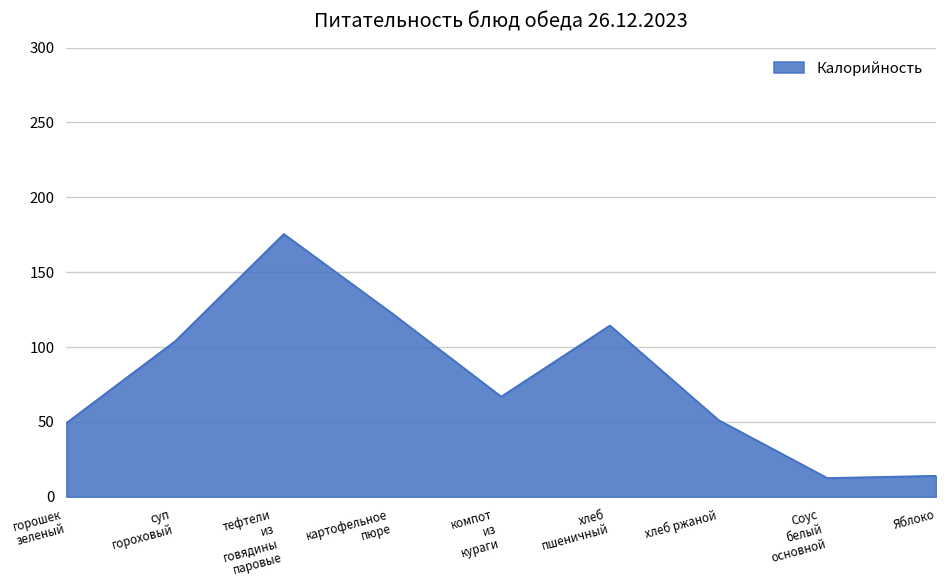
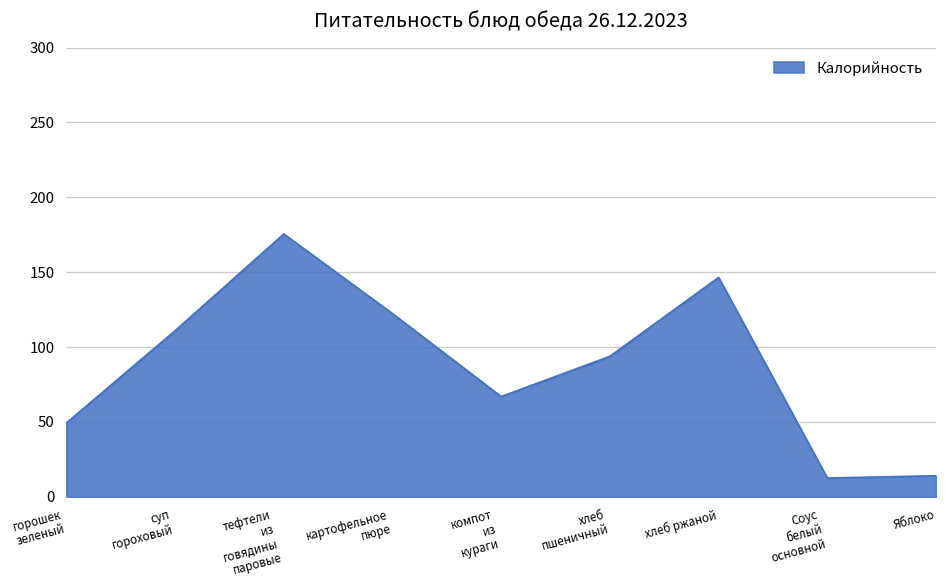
  {
    "горошек зеленый": 49,
-   "суп гороховый": 104,
+   "суп гороховый": 111,
    "тефтели из говядины паровые": 176,
    "картофельное пюре": 122,
    "компот из кураги": 67,
-   "хлеб пшеничный": 114,
-   "хлеб ржаной": 51,
+   "хлеб пшеничный": 94,
+   "хлеб ржаной": 147,
    "Соус белый основной": 13,
    "Яблоко": 14
  }
